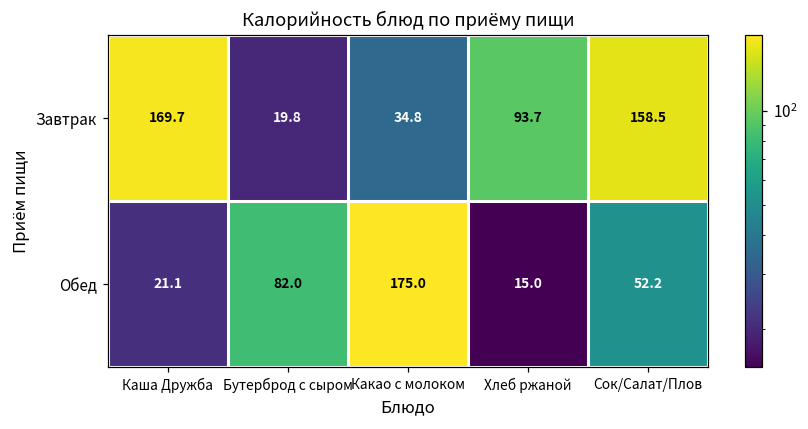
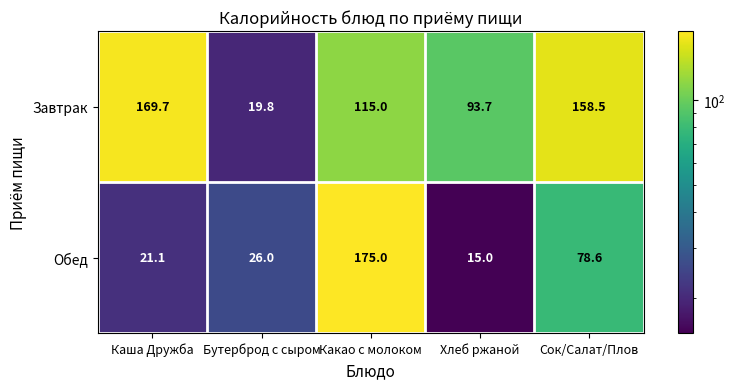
  {
    "Завтрак": {
      "Каша Дружба": 169.7,
      "Бутерброд с сыром": 19.8,
-     "Какао с молоком": 34.8,
+     "Какао с молоком": 115.0,
      "Хлеб ржаной": 93.7,
      "Сок/Салат/Плов": 158.5
    },
    "Обед": {
      "Каша Дружба": 21.1,
-     "Бутерброд с сыром": 82.0,
+     "Бутерброд с сыром": 26.0,
      "Какао с молоком": 175.0,
      "Хлеб ржаной": 15.0,
-     "Сок/Салат/Плов": 52.2
+     "Сок/Салат/Плов": 78.6
    }
  }
